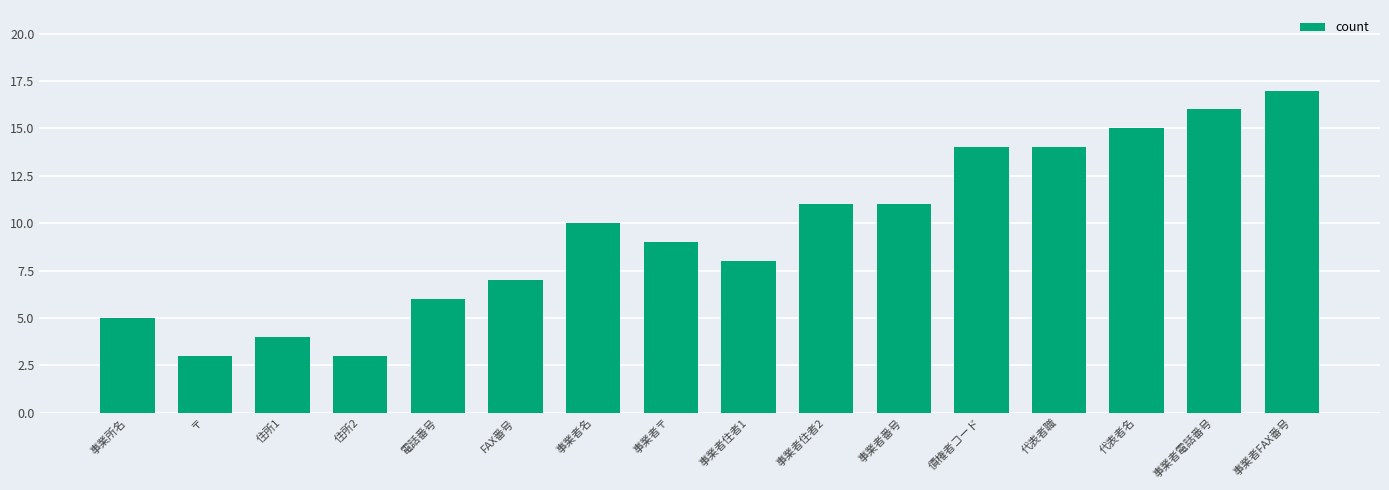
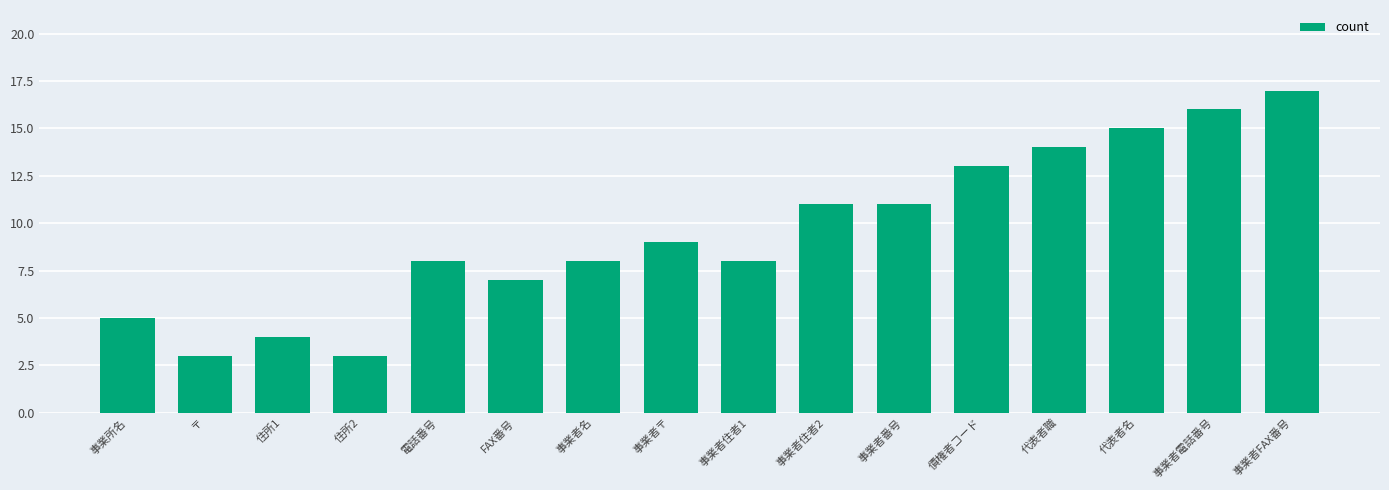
  {
    "事業所名": 5,
    "〒": 3,
    "住所1": 4,
    "住所2": 3,
-   "電話番号": 6,
+   "電話番号": 8,
    "FAX番号": 7,
-   "事業者名": 10,
+   "事業者名": 8,
    "事業者〒": 9,
    "事業者住者1": 8,
    "事業者住者2": 11,
    "事業者番号": 11,
-   "債権者コード": 14,
+   "債権者コード": 13,
    "代表者職": 14,
    "代表者名": 15,
    "事業者電話番号": 16,
    "事業者FAX番号": 17
  }
